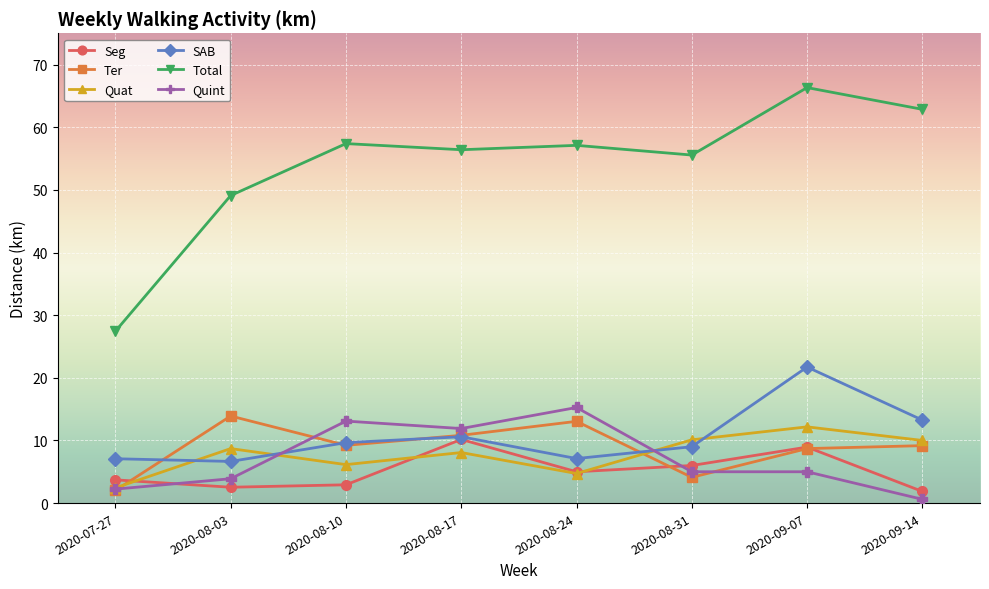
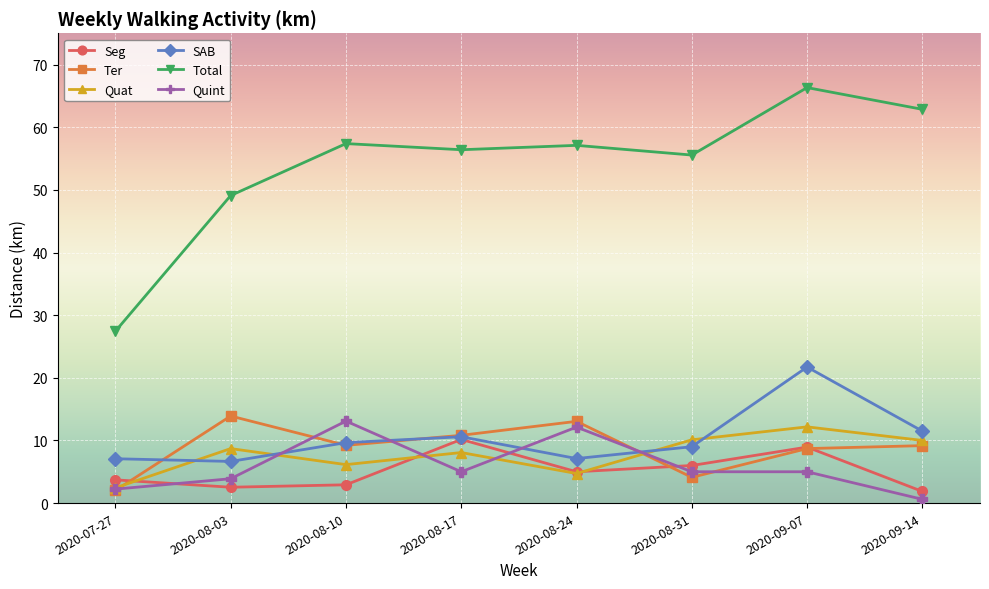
  {
    "SAB": {
      "2020-07-27": 7,
      "2020-08-03": 7,
      "2020-08-10": 10,
      "2020-08-24": 7,
      "2020-08-31": 9,
      "2020-09-07": 22,
-     "2020-09-14": 13
+     "2020-09-14": 11
    },
    "Total": {
      "2020-07-27": 27,
      "2020-08-03": 49,
      "2020-08-10": 57,
      "2020-08-17": 56,
      "2020-08-24": 57,
      "2020-08-31": 56,
      "2020-09-07": 66,
      "2020-09-14": 63
    },
    "Quint": {
      "2020-08-03": 4,
      "2020-08-10": 13,
-     "2020-08-17": 12,
-     "2020-08-24": 15,
+     "2020-08-17": 5,
+     "2020-08-24": 12,
      "2020-08-31": 5,
      "2020-09-07": 5,
      "2020-09-14": 1
    }
  }
